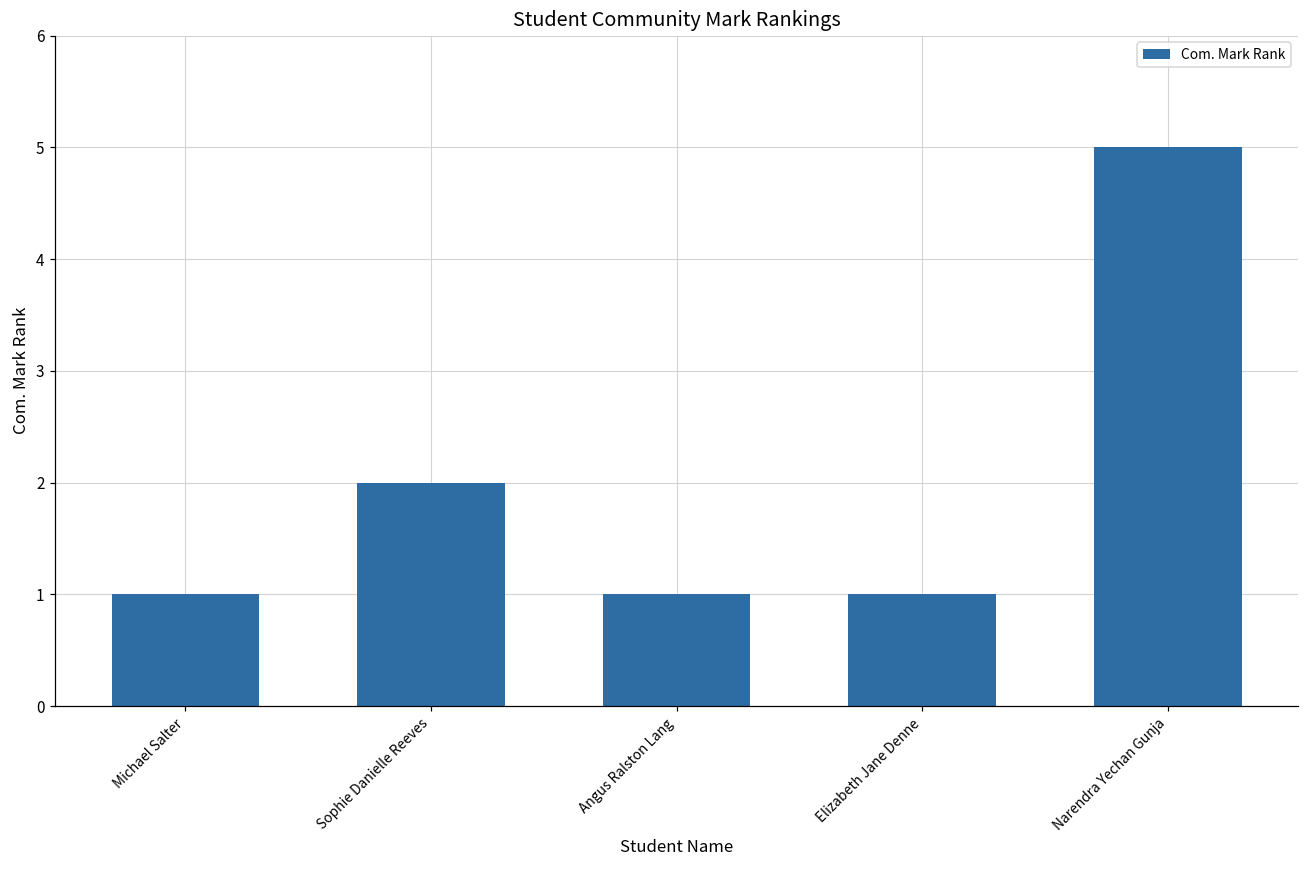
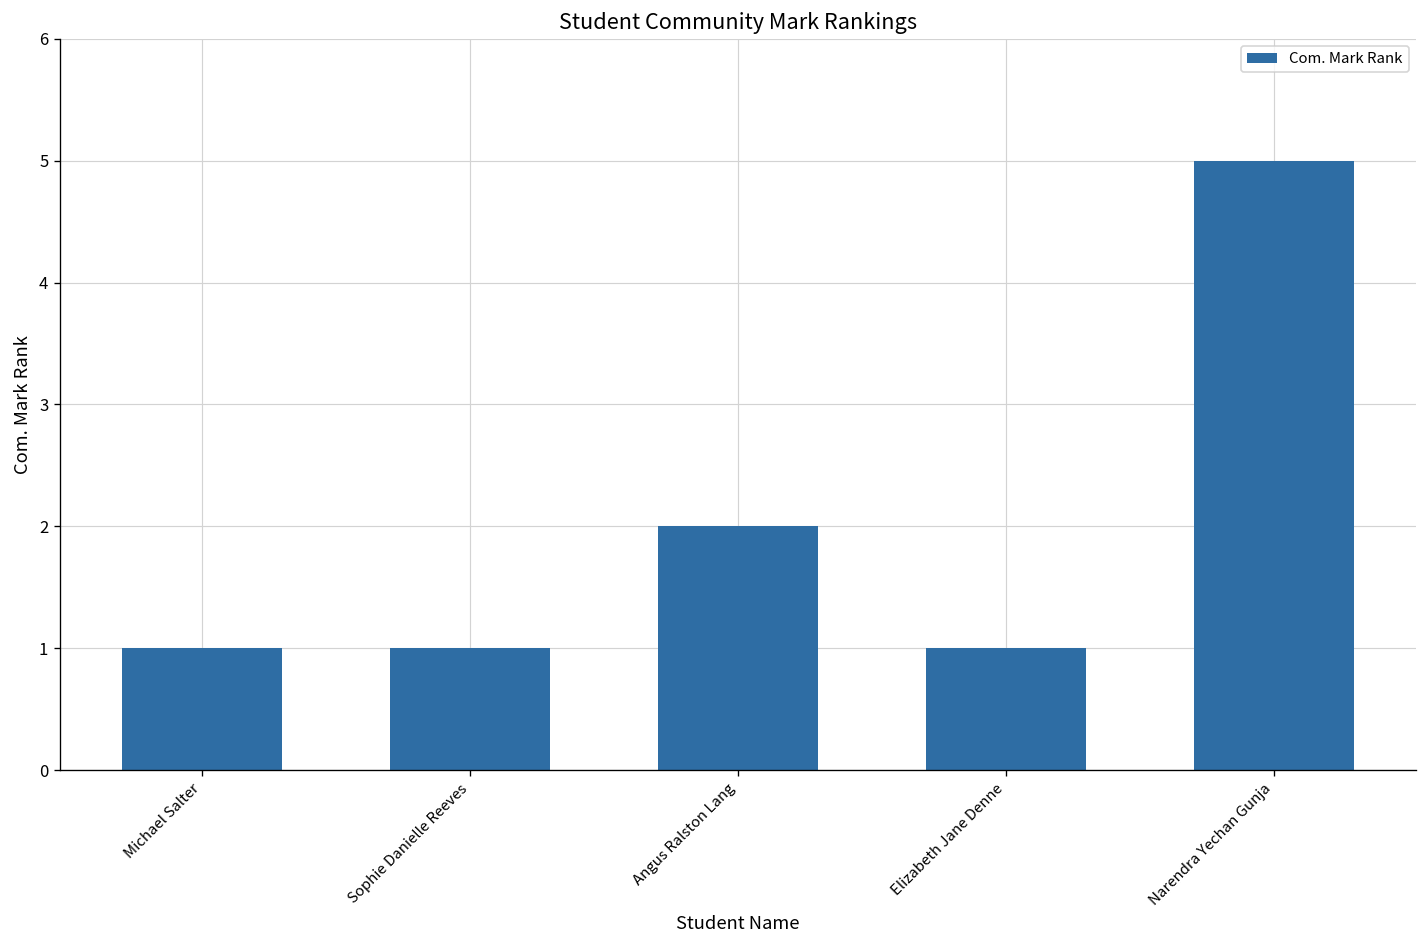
  {
    "Michael Salter": 1,
-   "Sophie Danielle Reeves": 2,
-   "Angus Ralston Lang": 1,
+   "Sophie Danielle Reeves": 1,
+   "Angus Ralston Lang": 2,
    "Elizabeth Jane Denne": 1,
    "Narendra Yechan Gunja": 5
  }
